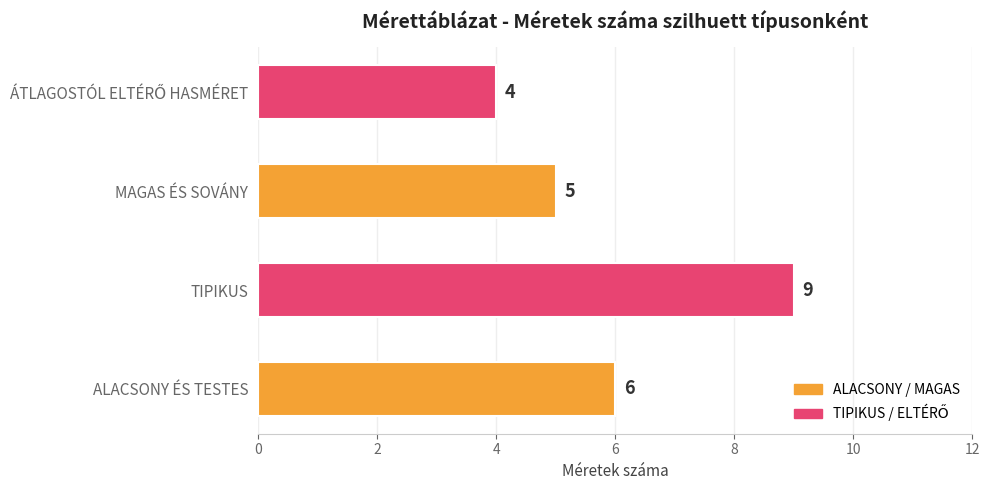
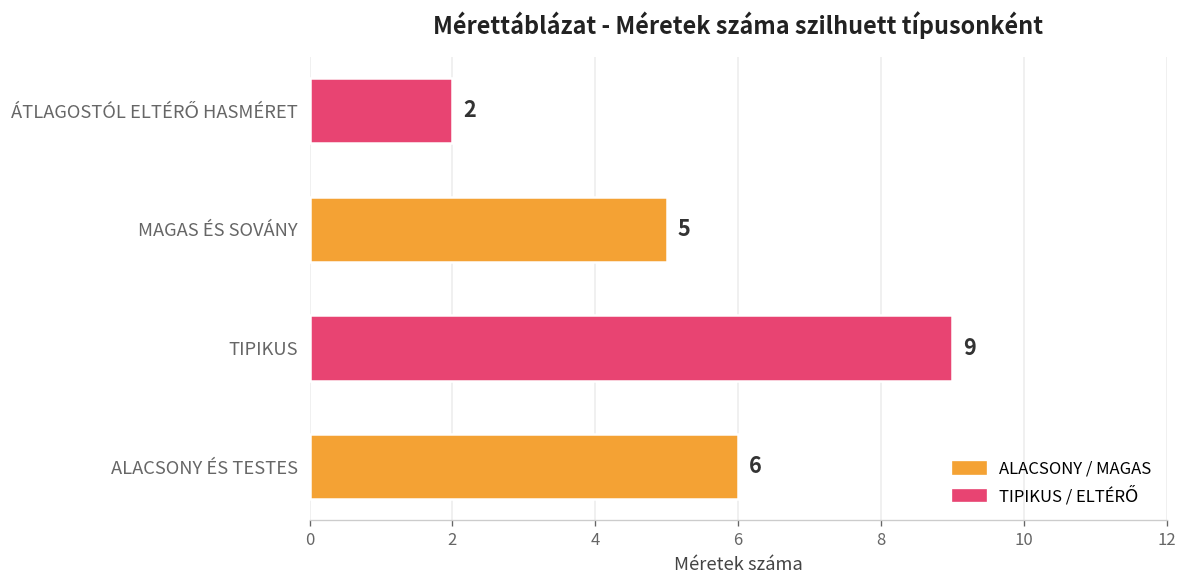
  {
-   "ÁTLAGOSTÓL ELTÉRŐ HASMÉRET": 4,
+   "ÁTLAGOSTÓL ELTÉRŐ HASMÉRET": 2,
    "MAGAS ÉS SOVÁNY": 5,
    "TIPIKUS": 9,
    "ALACSONY ÉS TESTES": 6
  }
